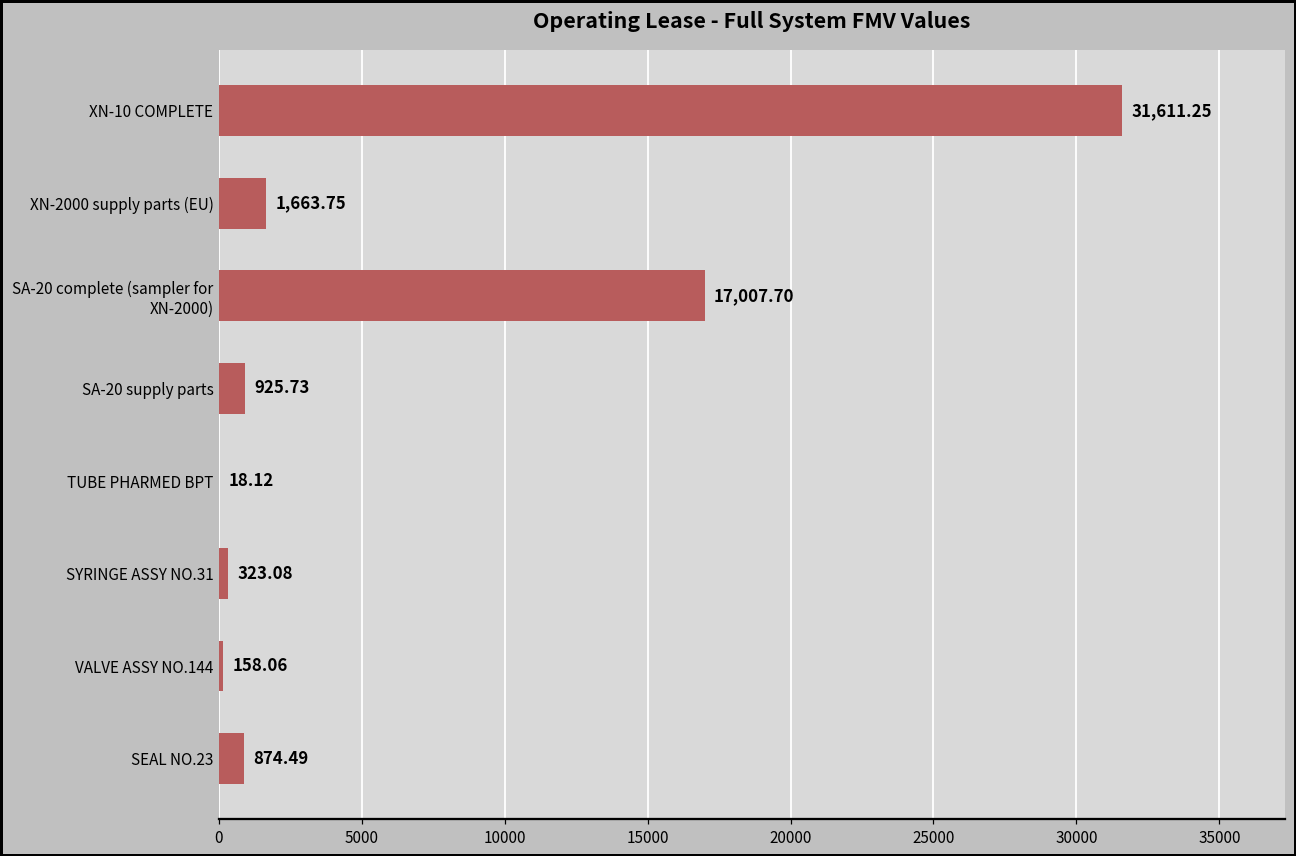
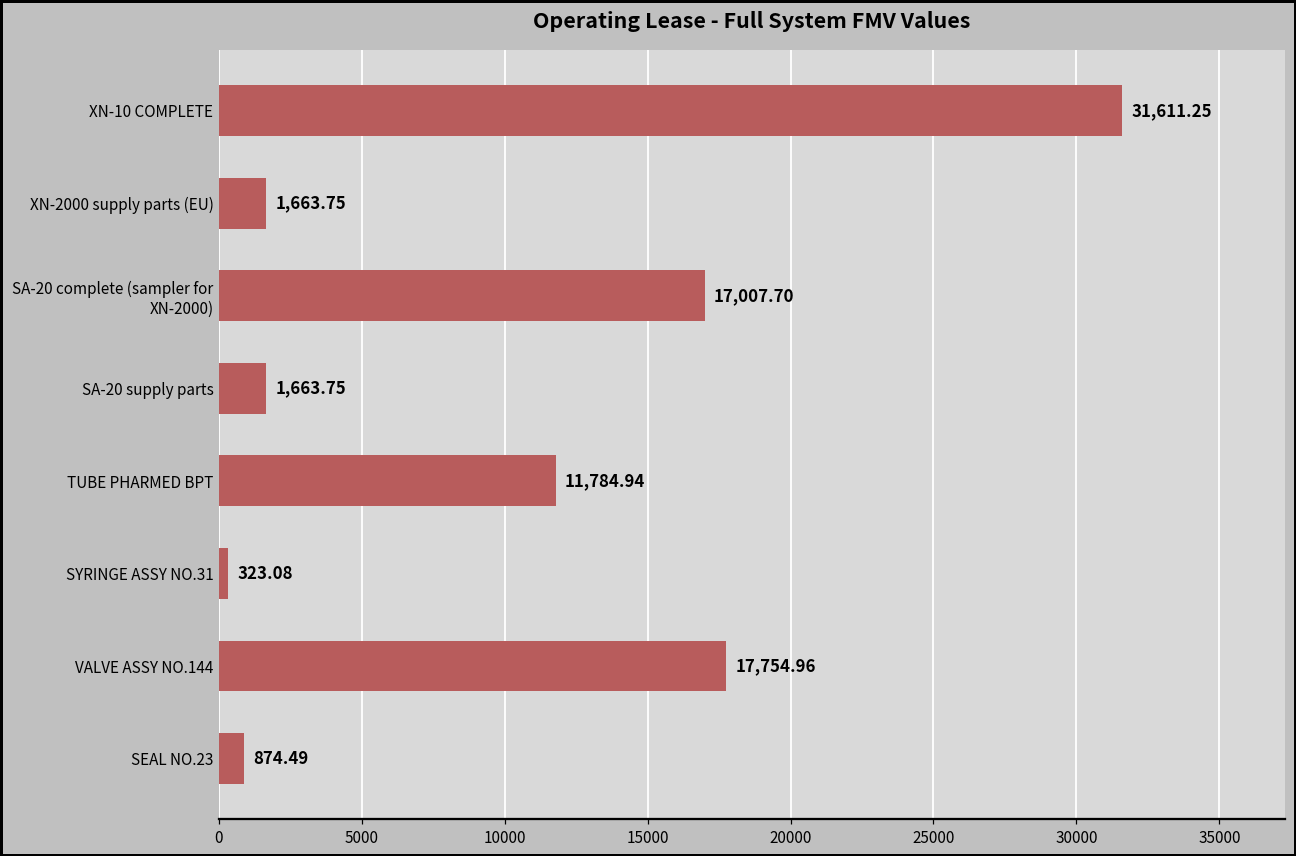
  {
    "XN-10 COMPLETE": "31,611.25",
    "XN-2000 supply parts (EU)": "1,663.75",
    "SA-20 complete (sampler for XN-2000)": "17,007.70",
-   "SA-20 supply parts": "925.73",
-   "TUBE PHARMED BPT": "18.12",
+   "SA-20 supply parts": "1,663.75",
+   "TUBE PHARMED BPT": "11,784.94",
    "SYRINGE ASSY NO.31": "323.08",
-   "VALVE ASSY NO.144": "158.06",
+   "VALVE ASSY NO.144": "17,754.96",
    "SEAL NO.23": "874.49"
  }
